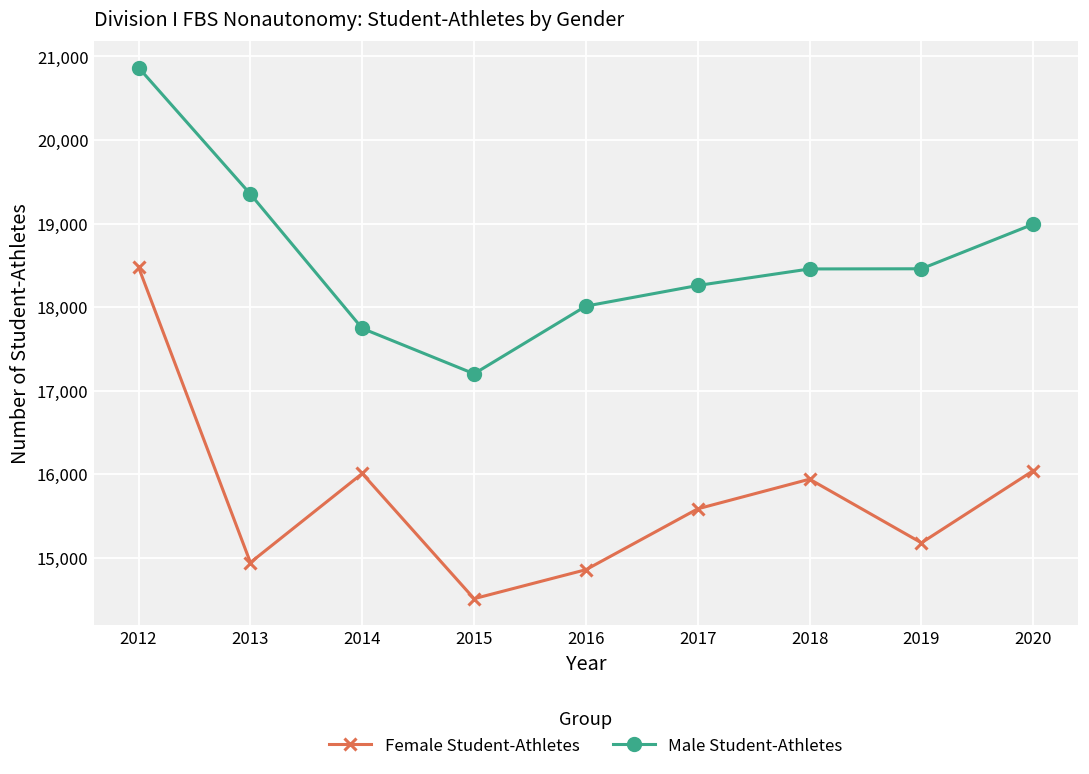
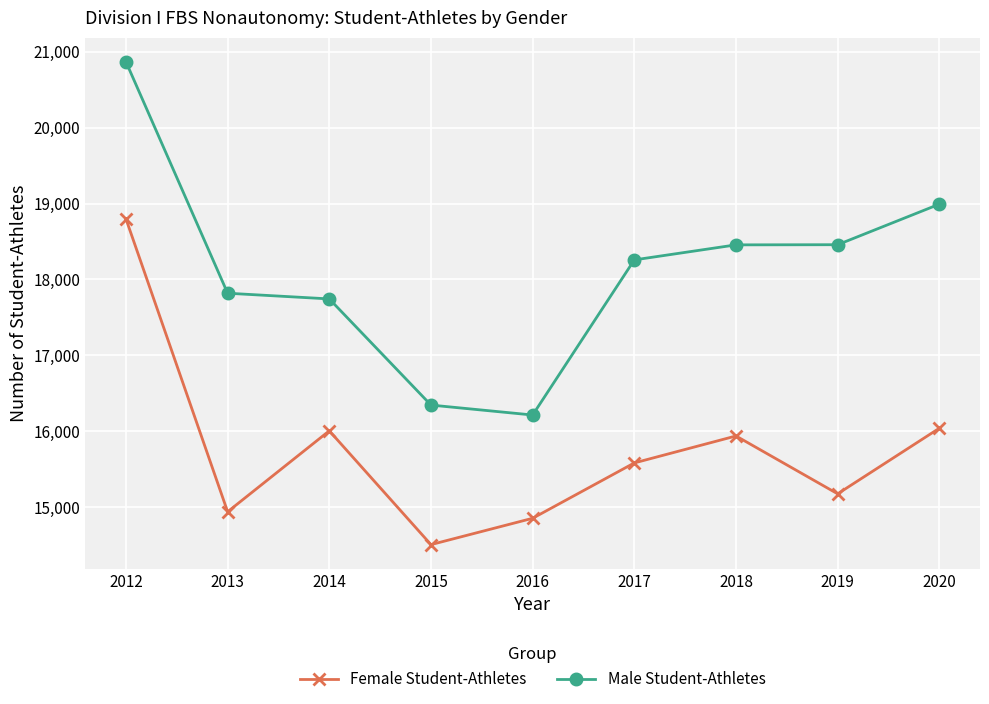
  {
    "Female Student-Athletes": {
-     "2012": "18,500",
+     "2012": "18,800",
      "2013": "14,900",
      "2014": "16,000",
      "2015": "14,500",
      "2016": "14,900",
      "2017": "15,600",
      "2018": "15,900",
      "2019": "15,200",
      "2020": "16,000"
    },
    "Male Student-Athletes": {
      "2012": "20,900",
-     "2013": "19,400",
+     "2013": "17,800",
      "2014": "17,700",
-     "2015": "17,200",
-     "2016": "18,000",
+     "2015": "16,300",
+     "2016": "16,200",
      "2017": "18,300",
      "2018": "18,500",
      "2019": "18,500",
      "2020": "19,000"
    }
  }
